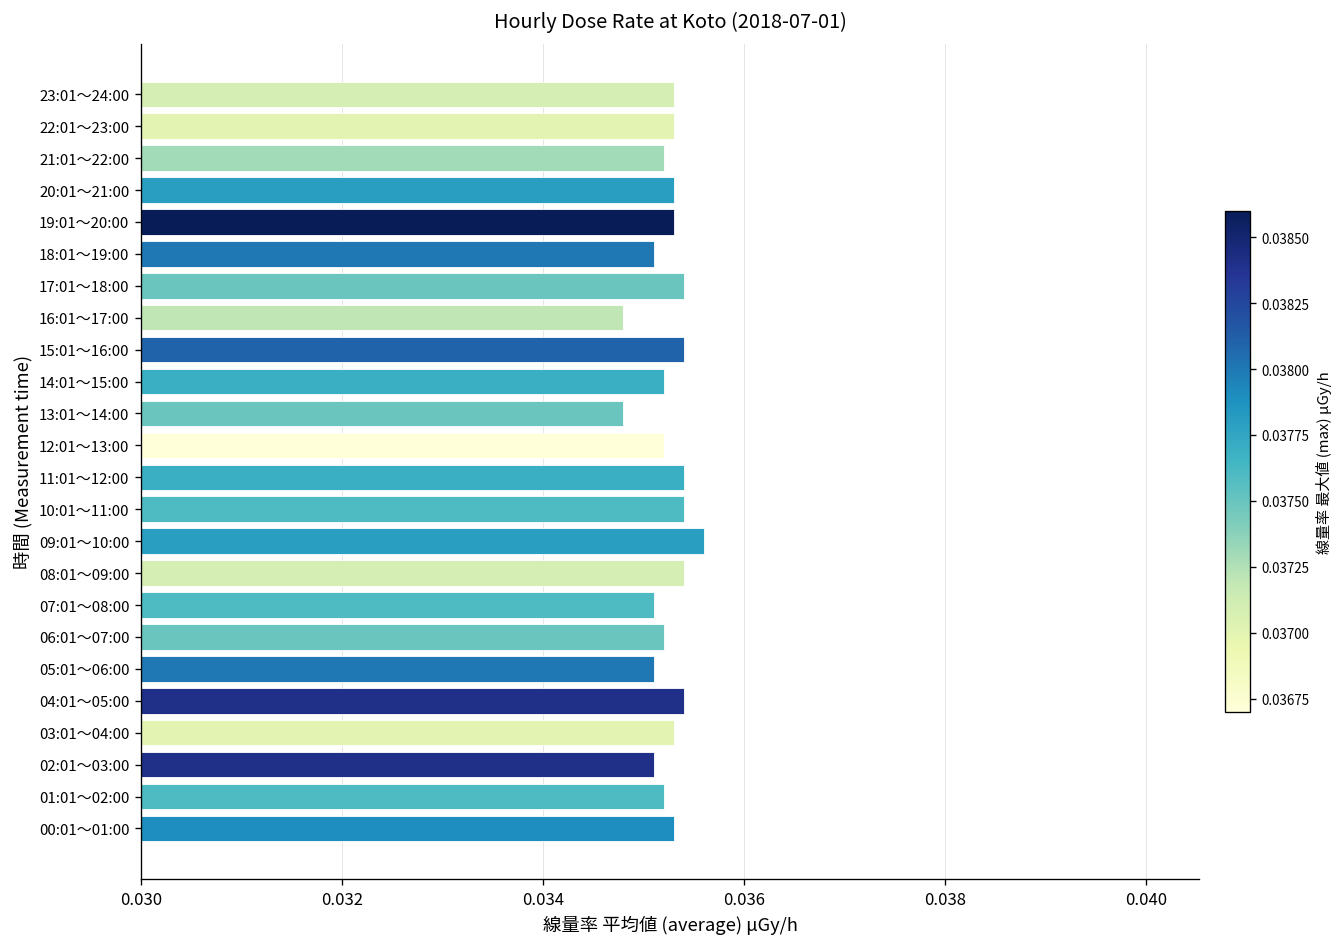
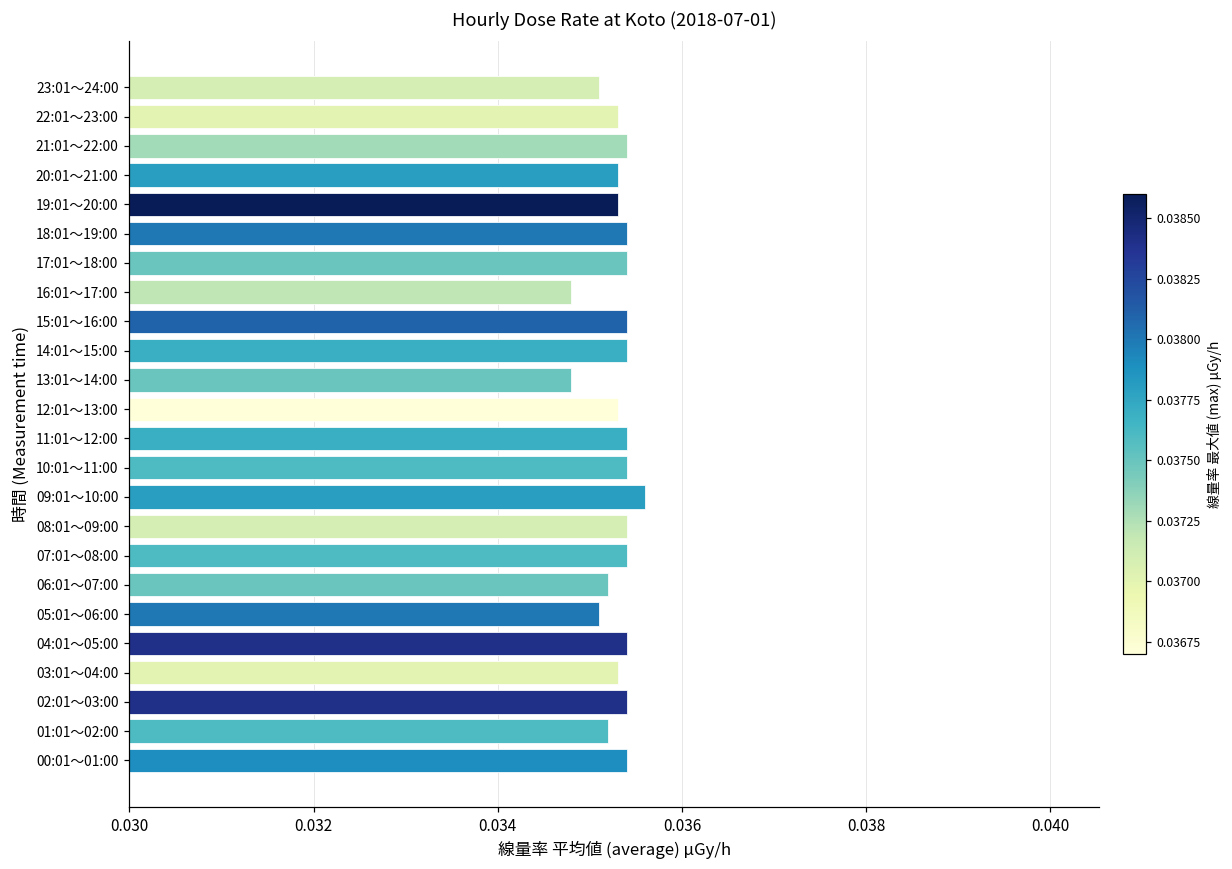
  {
-   "23:01～24:00": 0.0353,
+   "23:01～24:00": 0.0351,
    "22:01～23:00": 0.0353,
-   "21:01～22:00": 0.0352,
+   "21:01～22:00": 0.0354,
    "20:01～21:00": 0.0353,
    "19:01～20:00": 0.0353,
-   "18:01～19:00": 0.0351,
+   "18:01～19:00": 0.0354,
    "17:01～18:00": 0.0354,
    "16:01～17:00": 0.0348,
    "15:01～16:00": 0.0354,
-   "14:01～15:00": 0.0352,
+   "14:01～15:00": 0.0354,
    "13:01～14:00": 0.0348,
-   "12:01～13:00": 0.0352,
+   "12:01～13:00": 0.0353,
    "11:01～12:00": 0.0354,
    "10:01～11:00": 0.0354,
    "09:01～10:00": 0.0356,
    "08:01～09:00": 0.0354,
-   "07:01～08:00": 0.0351,
+   "07:01～08:00": 0.0354,
    "06:01～07:00": 0.0352,
    "05:01～06:00": 0.0351,
    "04:01～05:00": 0.0354,
    "03:01～04:00": 0.0353,
-   "02:01～03:00": 0.0351,
+   "02:01～03:00": 0.0354,
    "01:01～02:00": 0.0352,
-   "00:01～01:00": 0.0353
+   "00:01～01:00": 0.0354
  }
